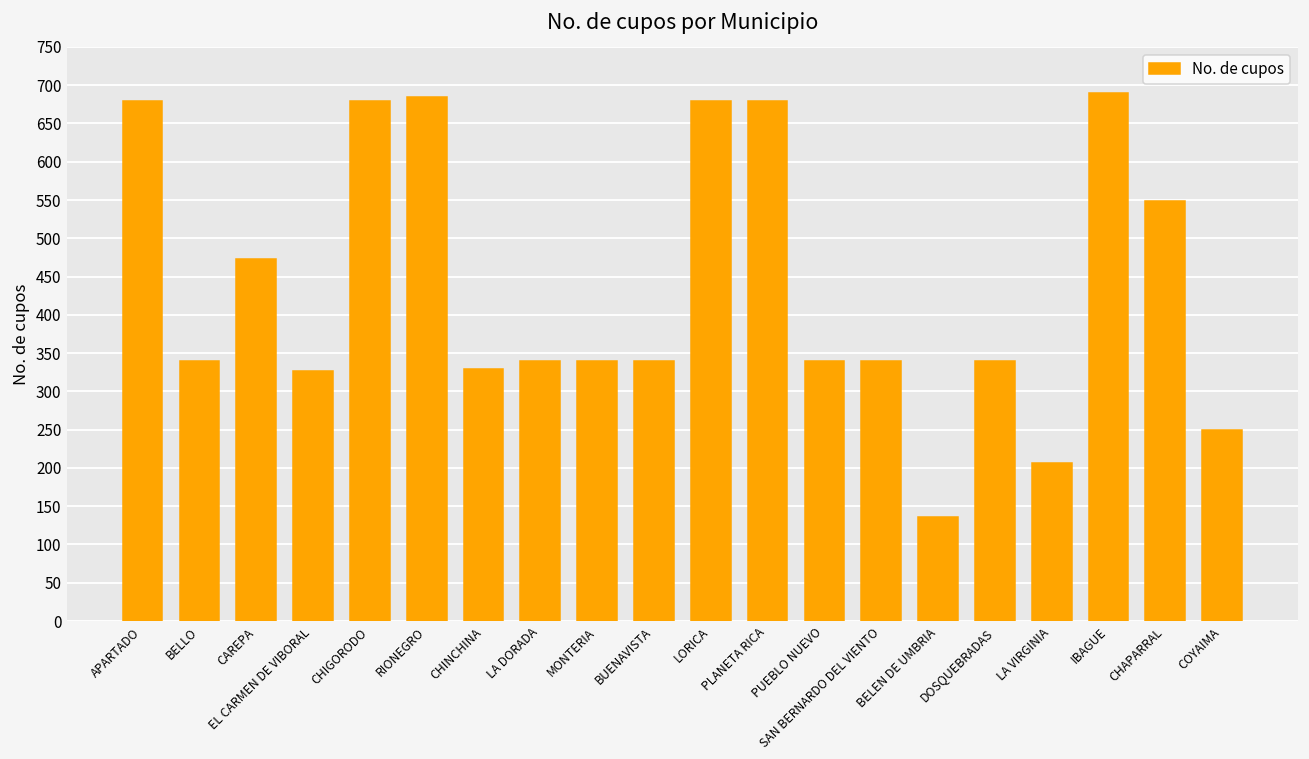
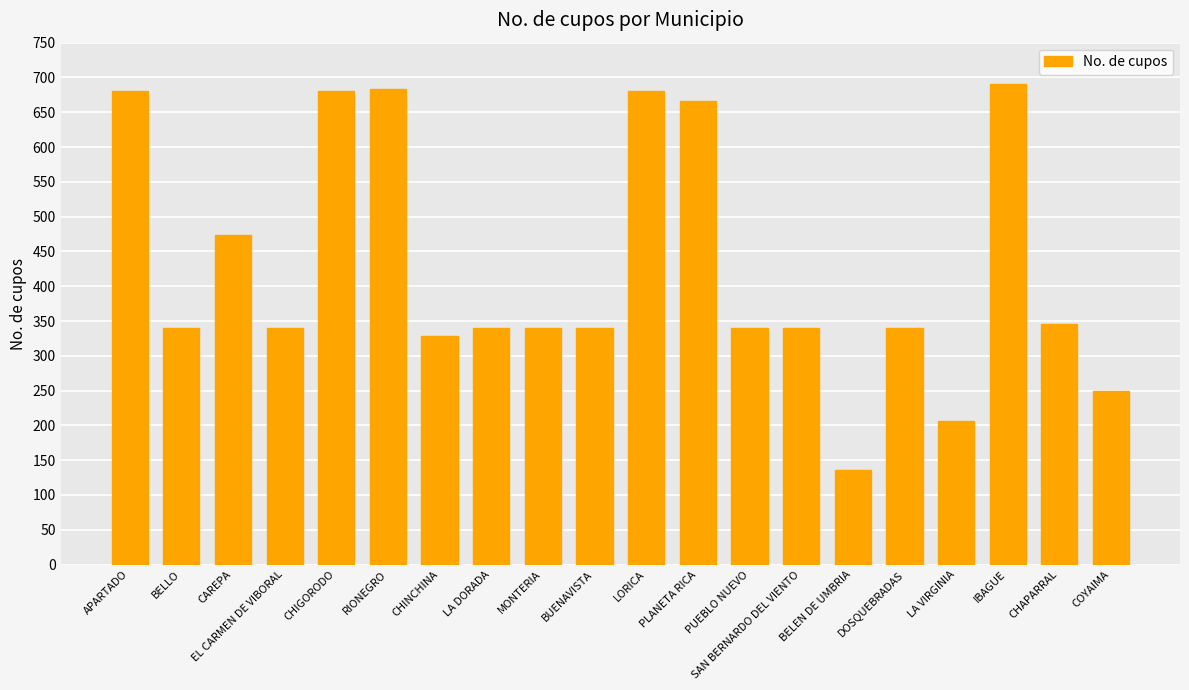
  {
    "APARTADO": 680,
    "BELLO": 340,
    "CAREPA": 470,
-   "EL CARMEN DE VIBORAL": 330,
+   "EL CARMEN DE VIBORAL": 340,
    "CHIGORODO": 680,
    "RIONEGRO": 680,
    "CHINCHINA": 330,
    "LA DORADA": 340,
    "MONTERIA": 340,
    "BUENAVISTA": 340,
    "LORICA": 680,
-   "PLANETA RICA": 680,
+   "PLANETA RICA": 670,
    "PUEBLO NUEVO": 340,
    "SAN BERNARDO DEL VIENTO": 340,
    "BELEN DE UMBRIA": 140,
    "DOSQUEBRADAS": 340,
    "LA VIRGINIA": 210,
    "IBAGUE": 690,
-   "CHAPARRAL": 550,
+   "CHAPARRAL": 350,
    "COYAIMA": 250
  }
